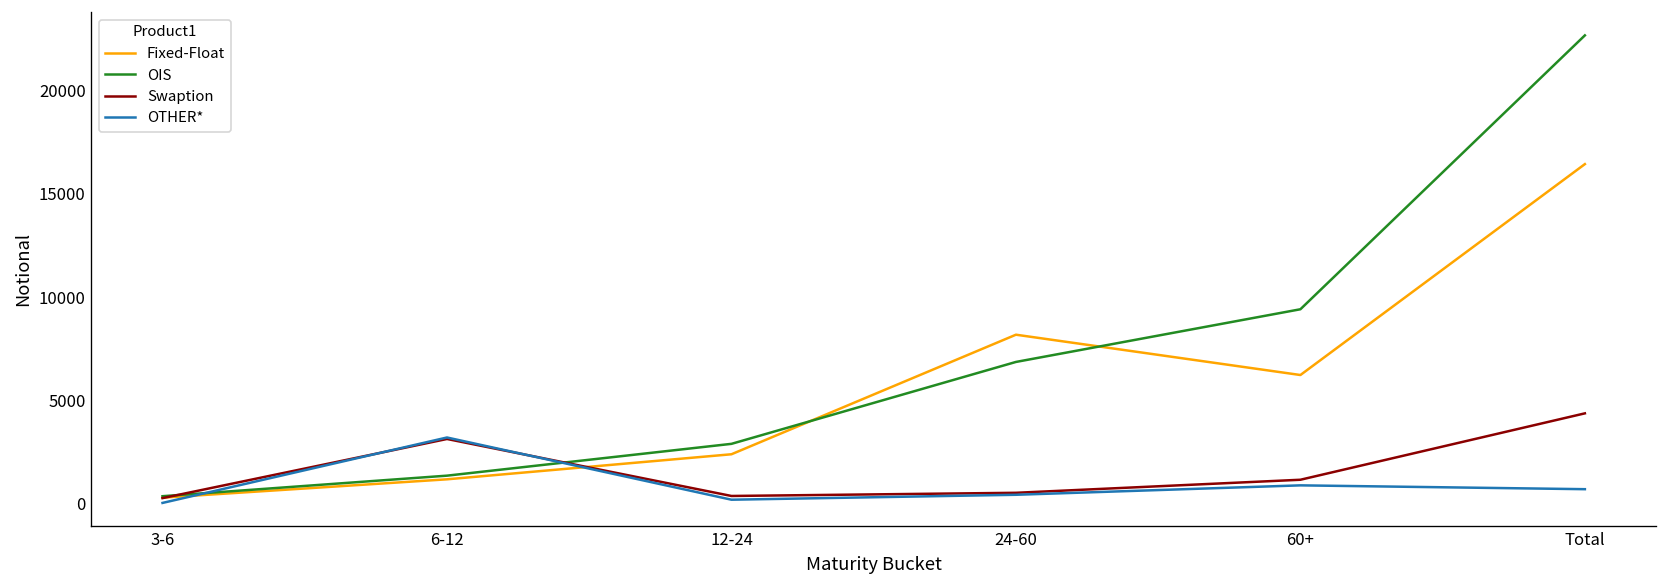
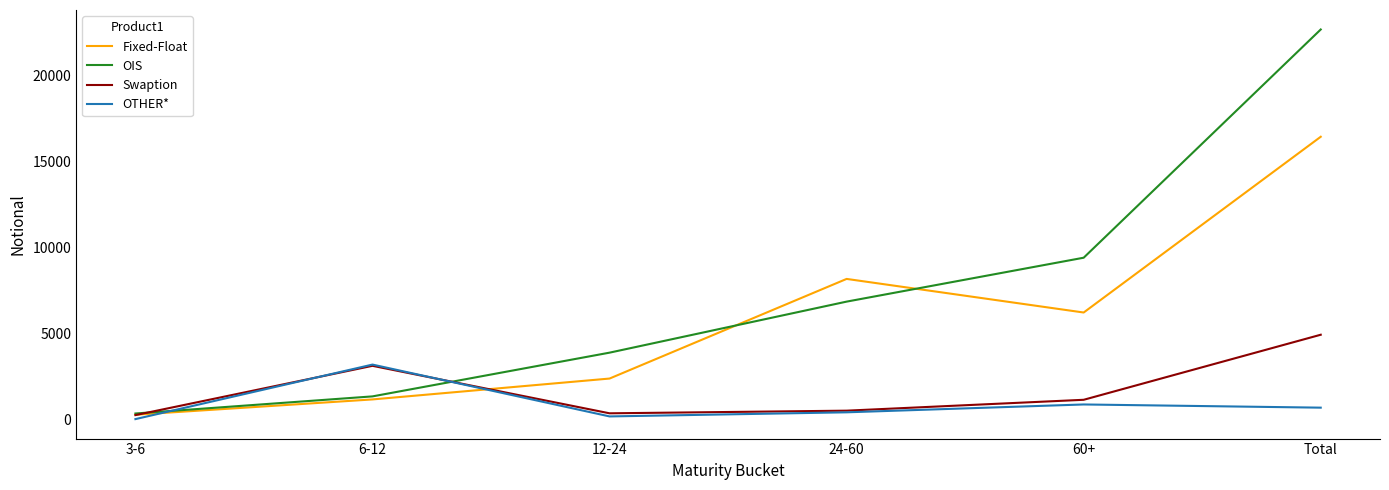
  {
    "Fixed-Float": {
      "6-12": 1200,
      "12-24": 2400,
      "24-60": 8200,
      "60+": 6200,
      "Total": 16400
    },
    "OIS": {
      "6-12": 1300,
-     "12-24": 2900,
+     "12-24": 3900,
      "24-60": 6900,
      "60+": 9400,
      "Total": 22700
    },
    "Swaption": {
      "12-24": 400,
      "60+": 1100,
-     "Total": 4400
+     "Total": 4900
    },
    "OTHER*": {
      "3-6": 0,
      "12-24": 200,
      "60+": 900,
      "Total": 700
    }
  }
